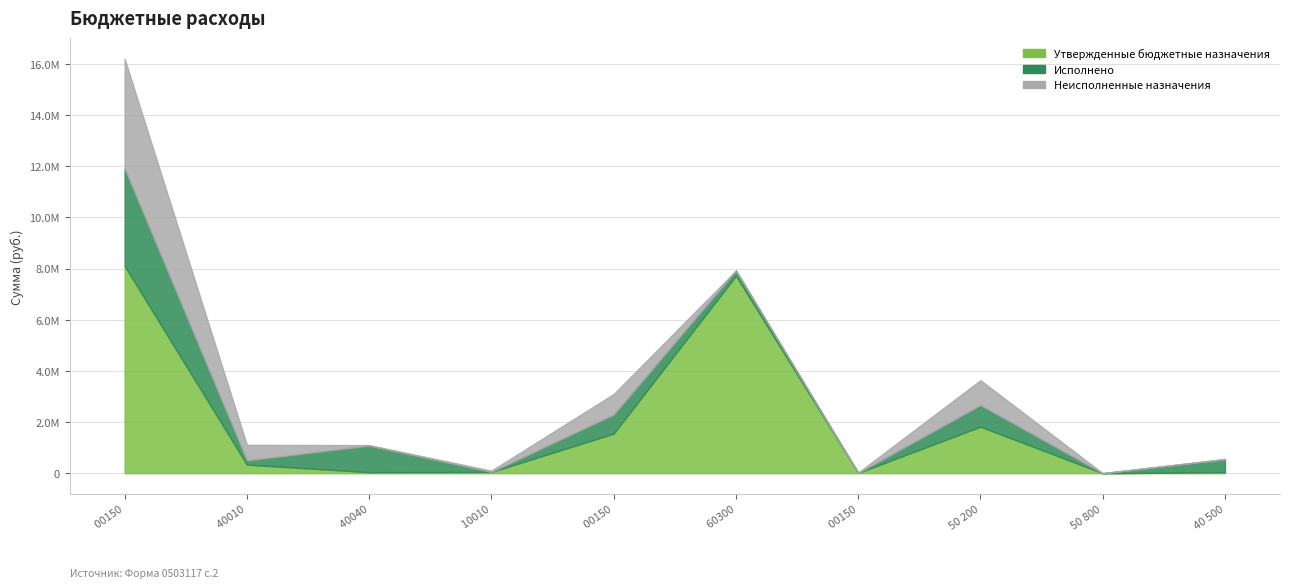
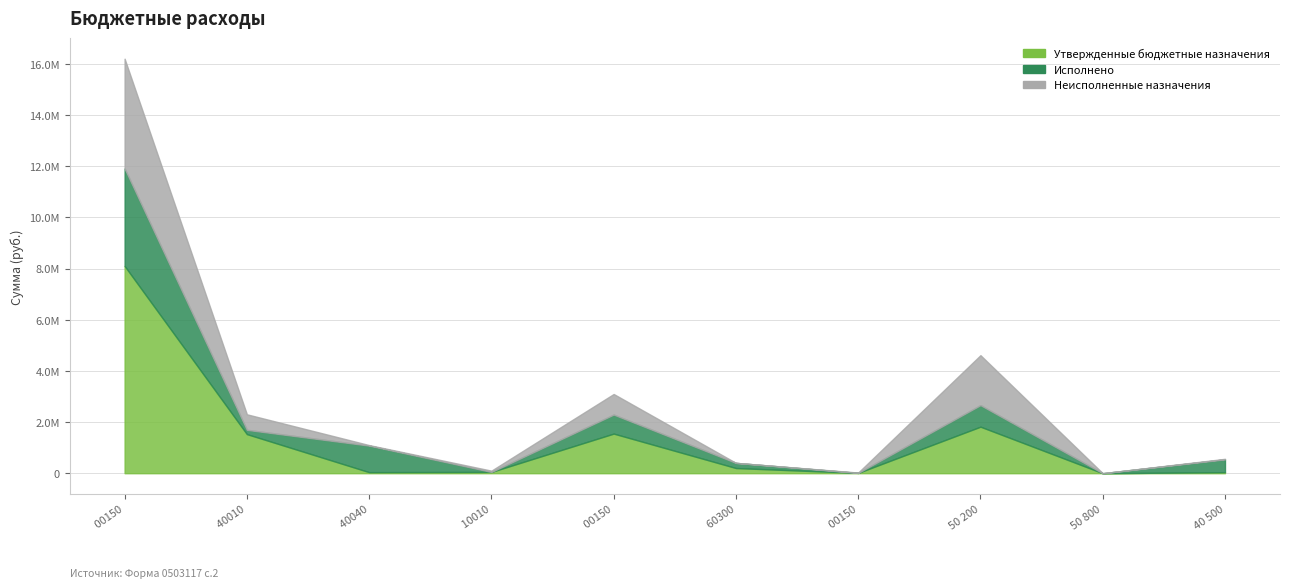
  {
    "Утвержденные бюджетные назначения": {
-     "40010": 300000,
-     "60300": 7700000,
+     "40010": 1500000,
+     "60300": 200000,
      "50 200": 1800000
    },
    "Исполнено": {
      "40010": 200000,
      "50 200": 800000
    },
    "Неисполненные назначения": {
      "40010": 600000,
-     "50 200": 1000000
+     "50 200": 2000000
    }
  }
